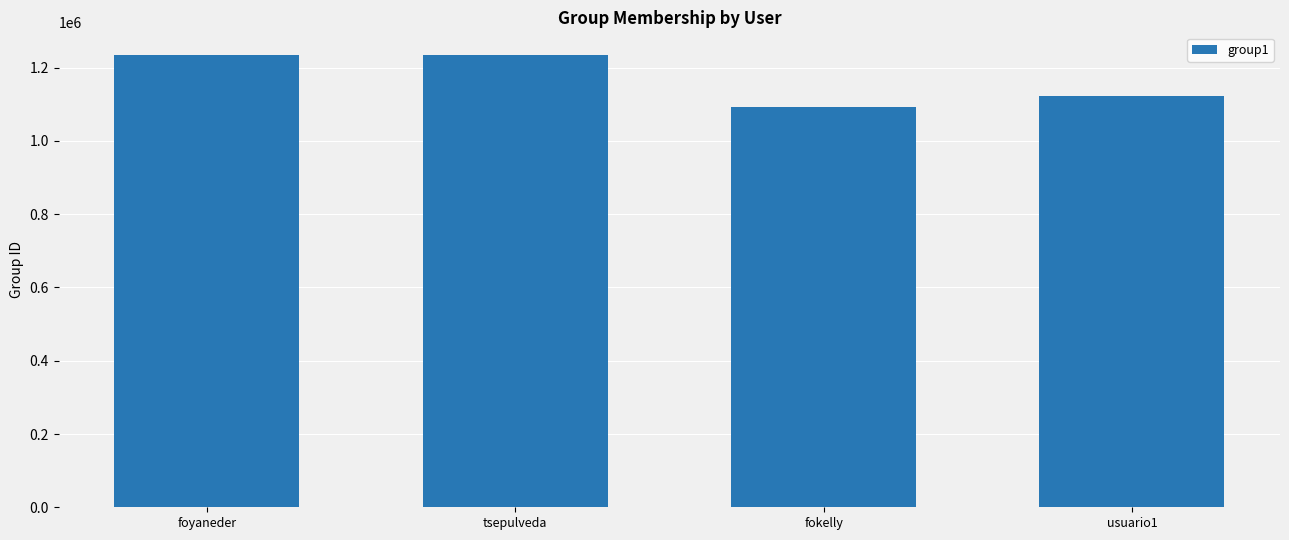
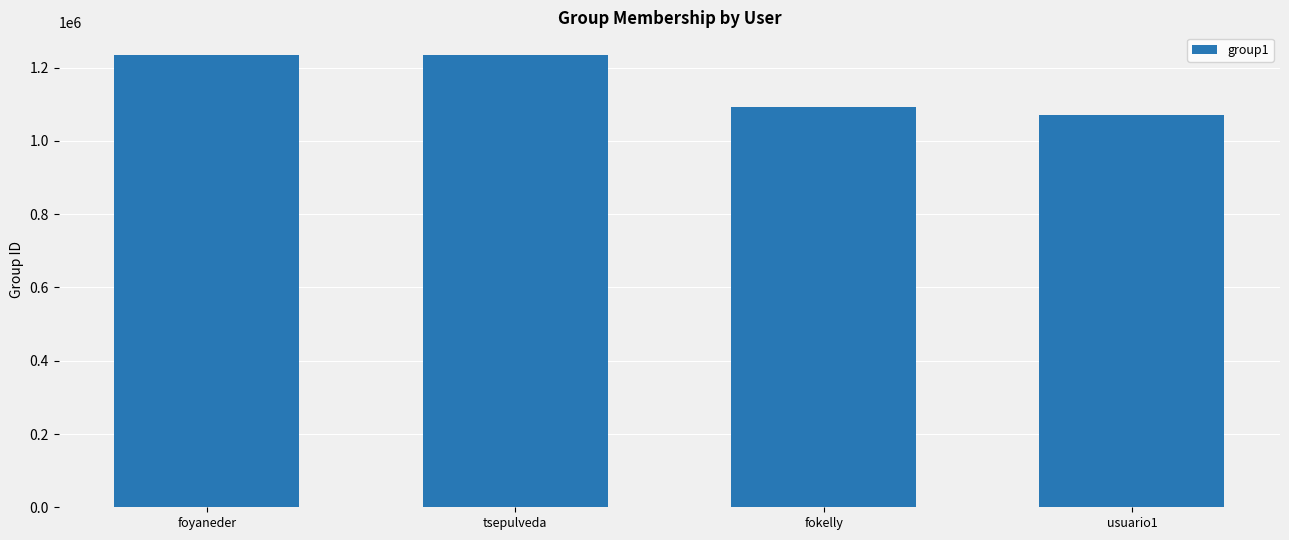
  {
    "foyaneder": 1230000,
    "tsepulveda": 1230000,
    "fokelly": 1090000,
-   "usuario1": 1120000
+   "usuario1": 1070000
  }
